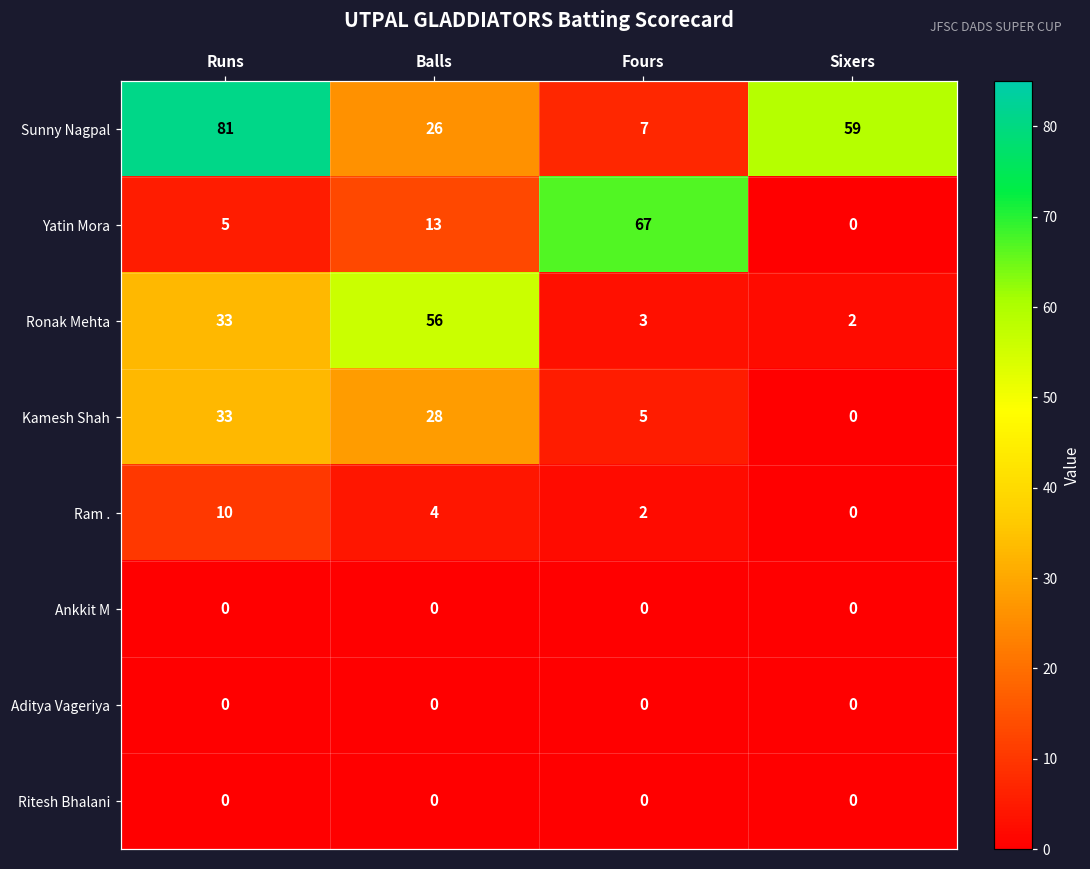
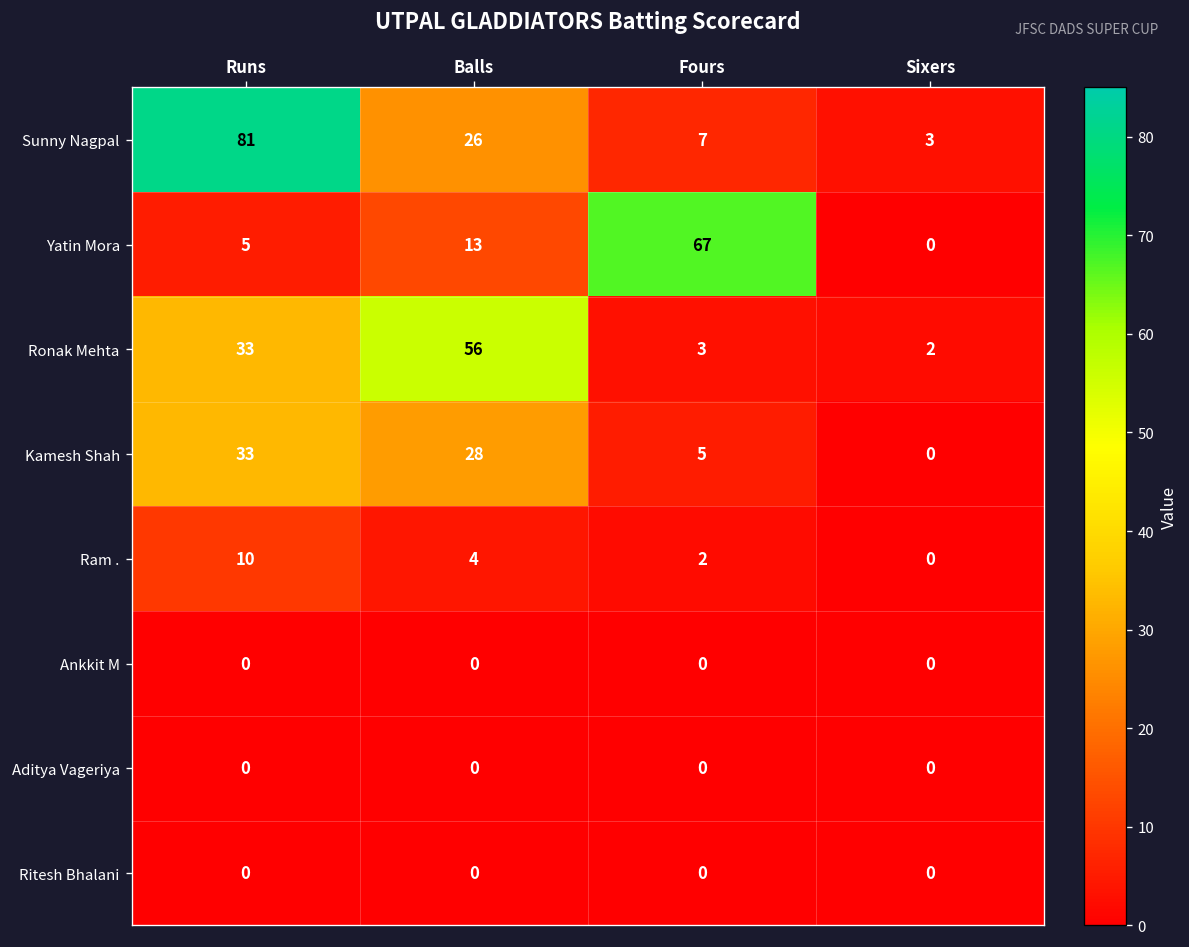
  {
    "Sunny Nagpal": {
      "Runs": 81,
      "Balls": 26,
      "Fours": 7,
-     "Sixers": 59
+     "Sixers": 3
    },
    "Yatin Mora": {
      "Runs": 5,
      "Balls": 13,
      "Fours": 67,
      "Sixers": 0
    },
    "Ronak Mehta": {
      "Runs": 33,
      "Balls": 56,
      "Fours": 3,
      "Sixers": 2
    },
    "Kamesh Shah": {
      "Runs": 33,
      "Balls": 28,
      "Fours": 5,
      "Sixers": 0
    },
    "Ram .": {
      "Runs": 10,
      "Balls": 4,
      "Fours": 2,
      "Sixers": 0
    },
    "Ankkit M": {
      "Runs": 0,
      "Balls": 0,
      "Fours": 0,
      "Sixers": 0
    },
    "Aditya Vageriya": {
      "Runs": 0,
      "Balls": 0,
      "Fours": 0,
      "Sixers": 0
    },
    "Ritesh Bhalani": {
      "Runs": 0,
      "Balls": 0,
      "Fours": 0,
      "Sixers": 0
    }
  }
